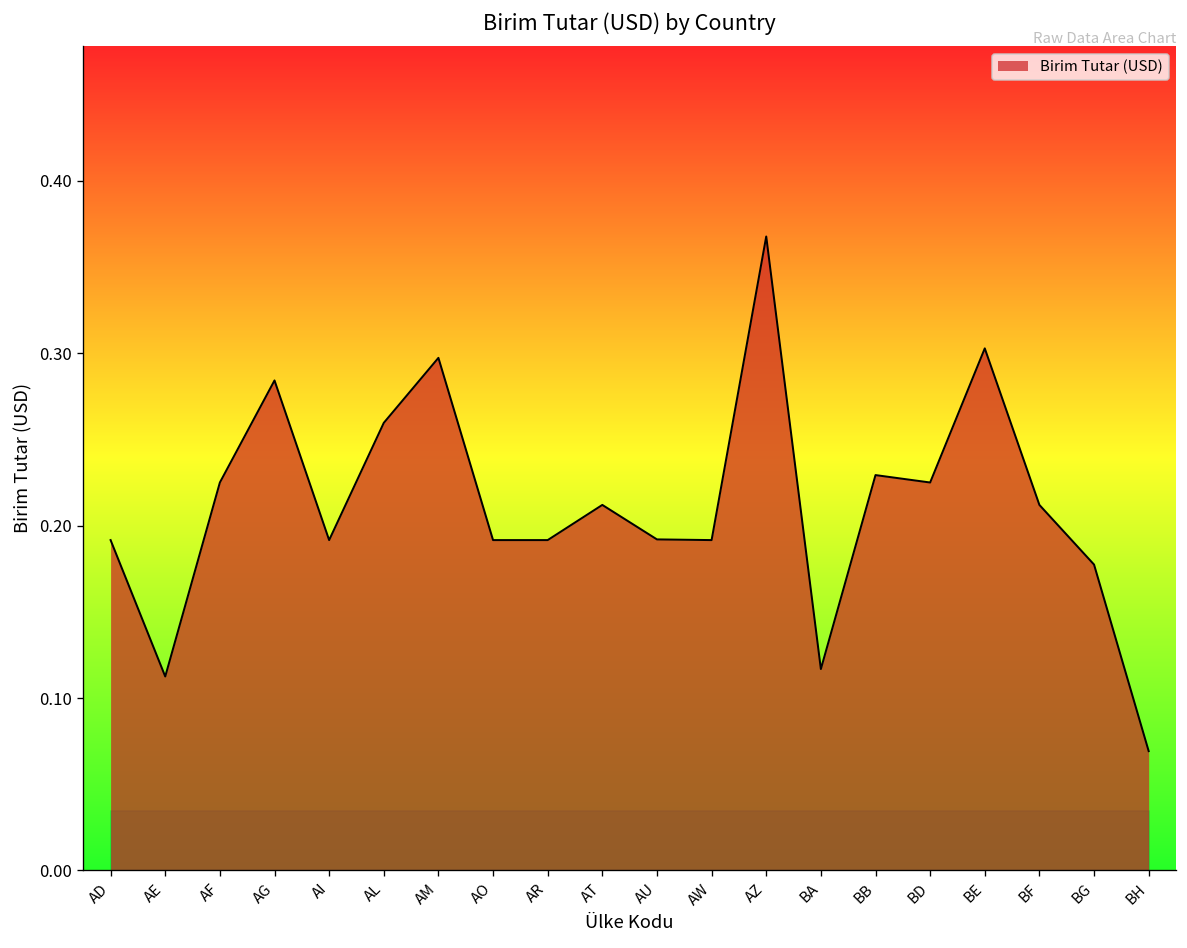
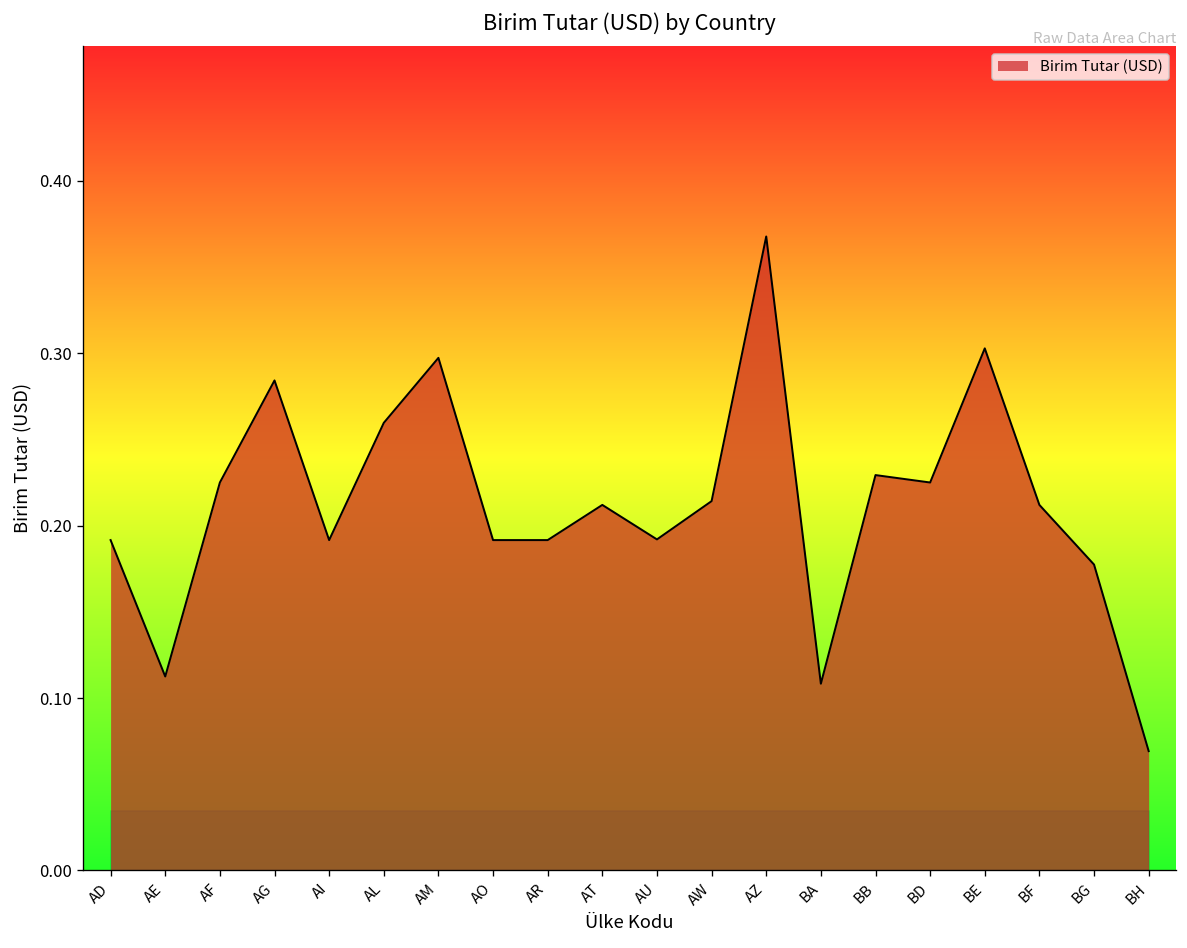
  {
    "Birim Tutar (USD)": {
      "AD": 0.192,
      "AE": 0.113,
      "AF": 0.225,
      "AG": 0.284,
      "AI": 0.192,
      "AL": 0.260,
      "AM": 0.297,
      "AO": 0.192,
      "AR": 0.192,
      "AT": 0.212,
      "AU": 0.192,
-     "AW": 0.192,
+     "AW": 0.214,
      "AZ": 0.368,
-     "BA": 0.117,
+     "BA": 0.108,
      "BB": 0.229,
      "BD": 0.225,
      "BE": 0.303,
      "BF": 0.212,
      "BG": 0.177,
      "BH": 0.069
    }
  }
